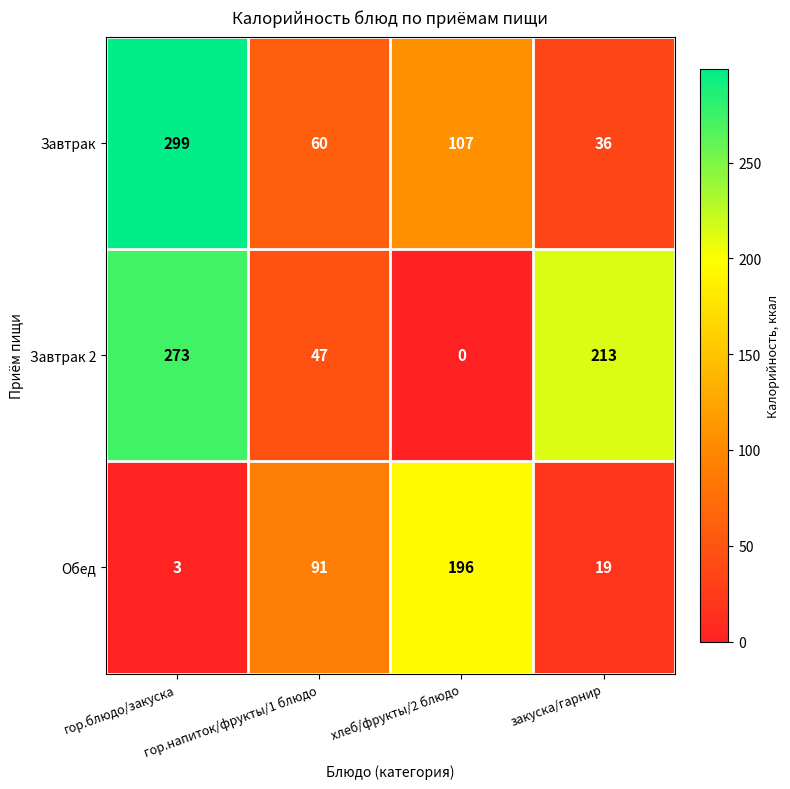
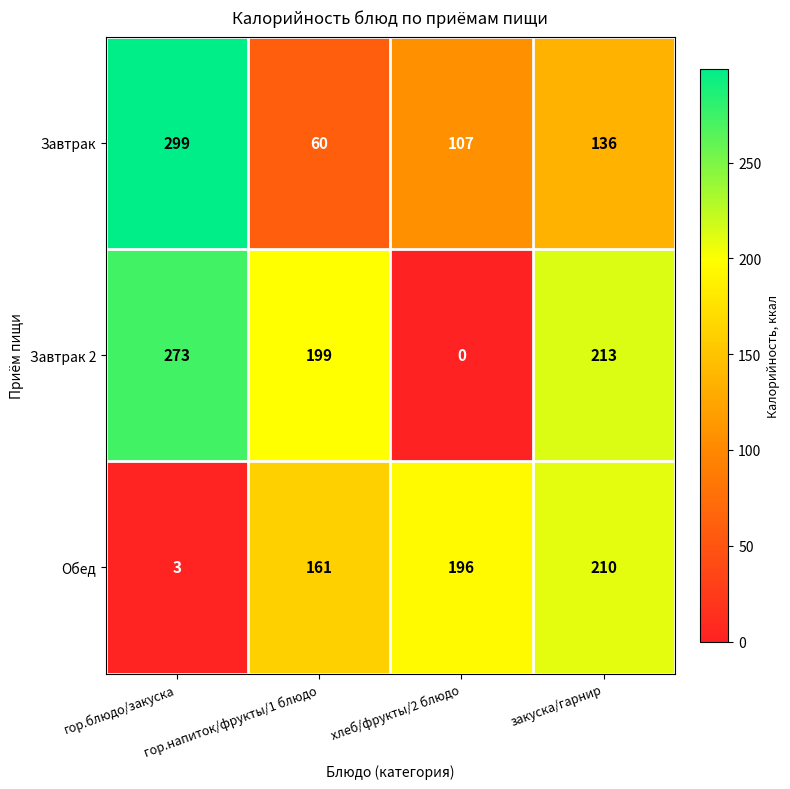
  {
    "Завтрак": {
      "гор.блюдо/закуска": 299,
      "гор.напиток/фрукты/1 блюдо": 60,
      "хлеб/фрукты/2 блюдо": 107,
-     "закуска/гарнир": 36
+     "закуска/гарнир": 136
    },
    "Завтрак 2": {
      "гор.блюдо/закуска": 273,
-     "гор.напиток/фрукты/1 блюдо": 47,
+     "гор.напиток/фрукты/1 блюдо": 199,
      "хлеб/фрукты/2 блюдо": 0,
      "закуска/гарнир": 213
    },
    "Обед": {
      "гор.блюдо/закуска": 3,
-     "гор.напиток/фрукты/1 блюдо": 91,
+     "гор.напиток/фрукты/1 блюдо": 161,
      "хлеб/фрукты/2 блюдо": 196,
-     "закуска/гарнир": 19
+     "закуска/гарнир": 210
    }
  }
